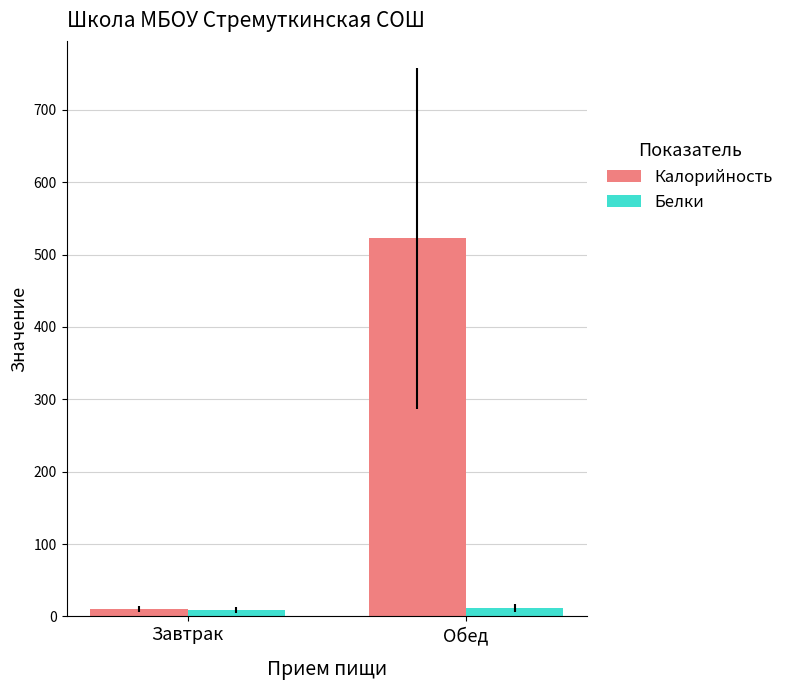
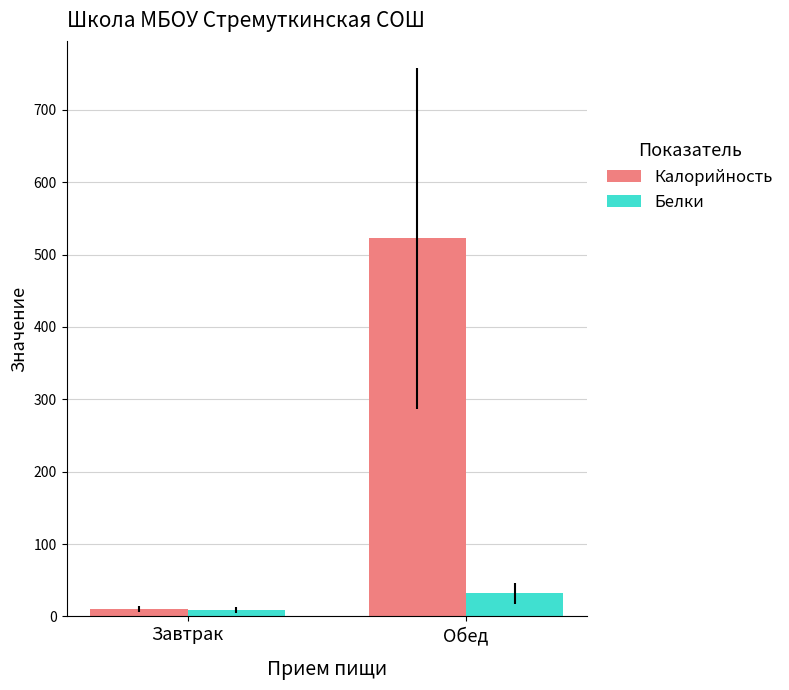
  {
    "Калорийность": {
      "Завтрак": 10,
      "Обед": 520
    },
    "Белки": {
      "Завтрак": 10,
-     "Обед": 10
+     "Обед": 30
    }
  }
